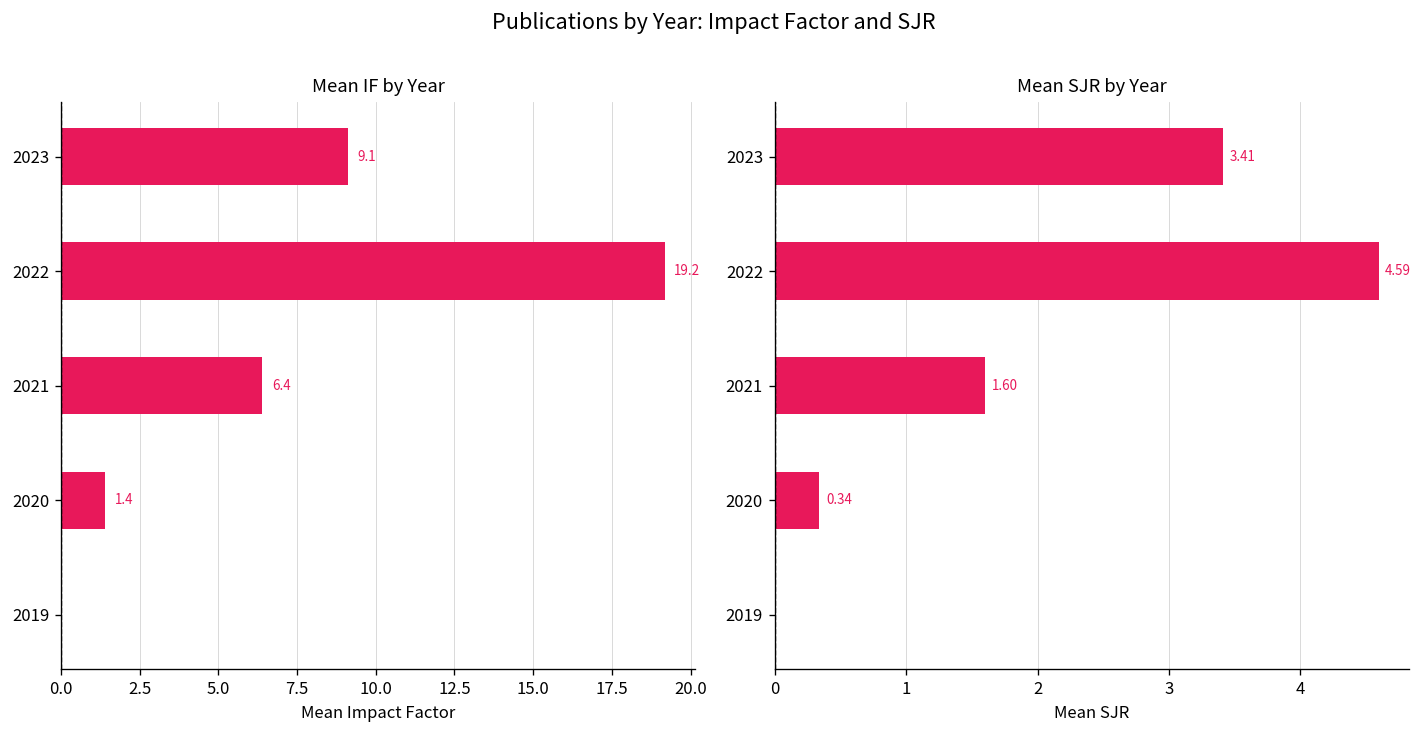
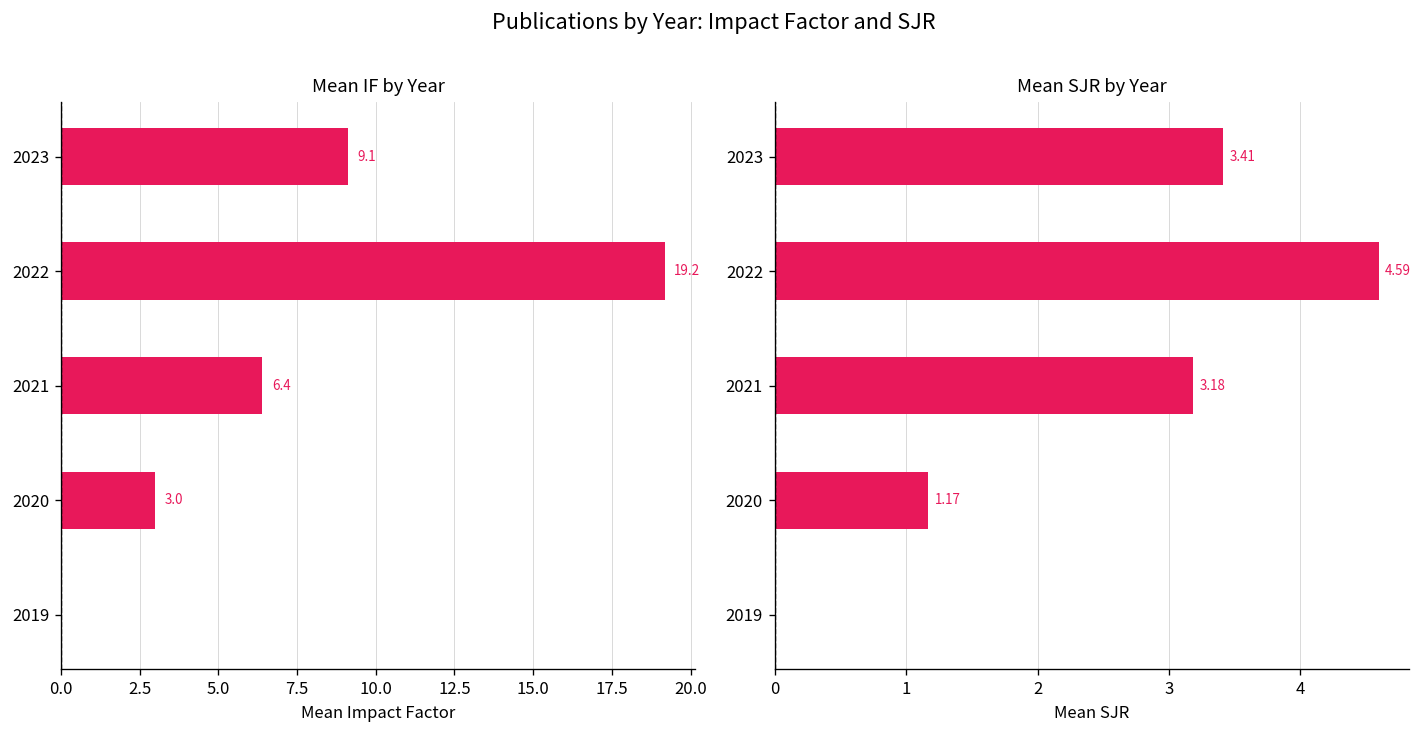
  {
    "Mean IF by Year": {
      "2023": 9.1,
      "2022": 19.2,
      "2021": 6.4,
-     "2020": 1.4
+     "2020": 3.0
    },
    "Mean SJR by Year": {
      "2023": 3.41,
      "2022": 4.59,
-     "2021": 1.60,
-     "2020": 0.34
+     "2021": 3.18,
+     "2020": 1.17
    }
  }
